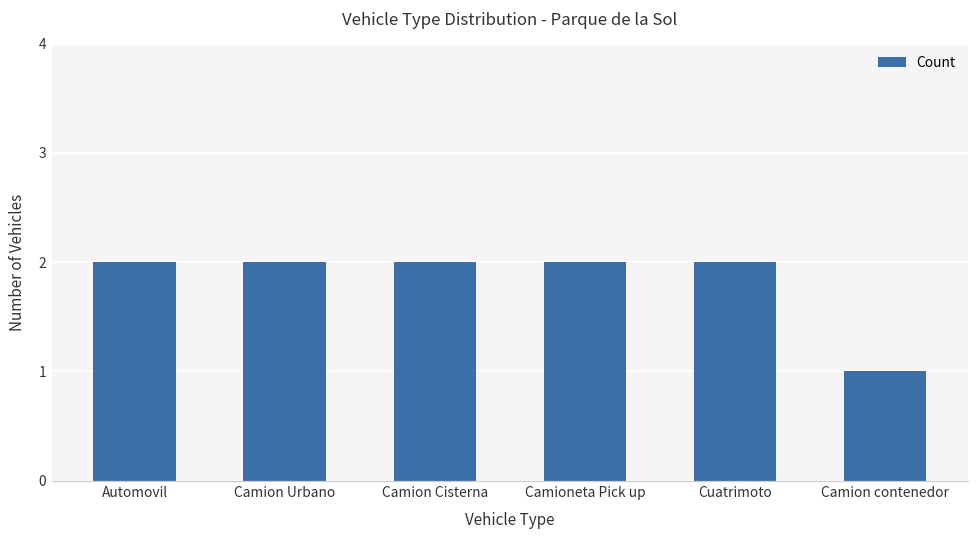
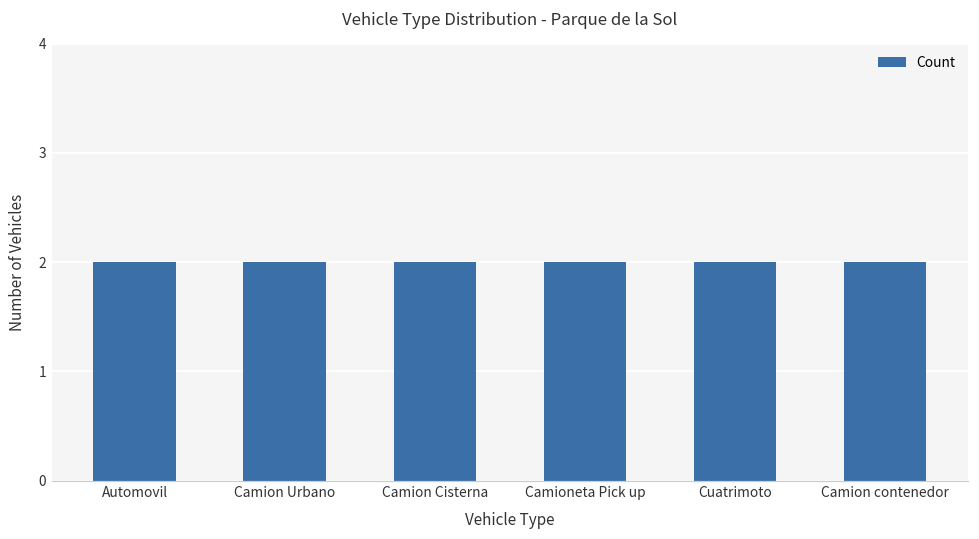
  {
    "Automovil": 2,
    "Camion Urbano": 2,
    "Camion Cisterna": 2,
    "Camioneta Pick up": 2,
    "Cuatrimoto": 2,
-   "Camion contenedor": 1
+   "Camion contenedor": 2
  }
